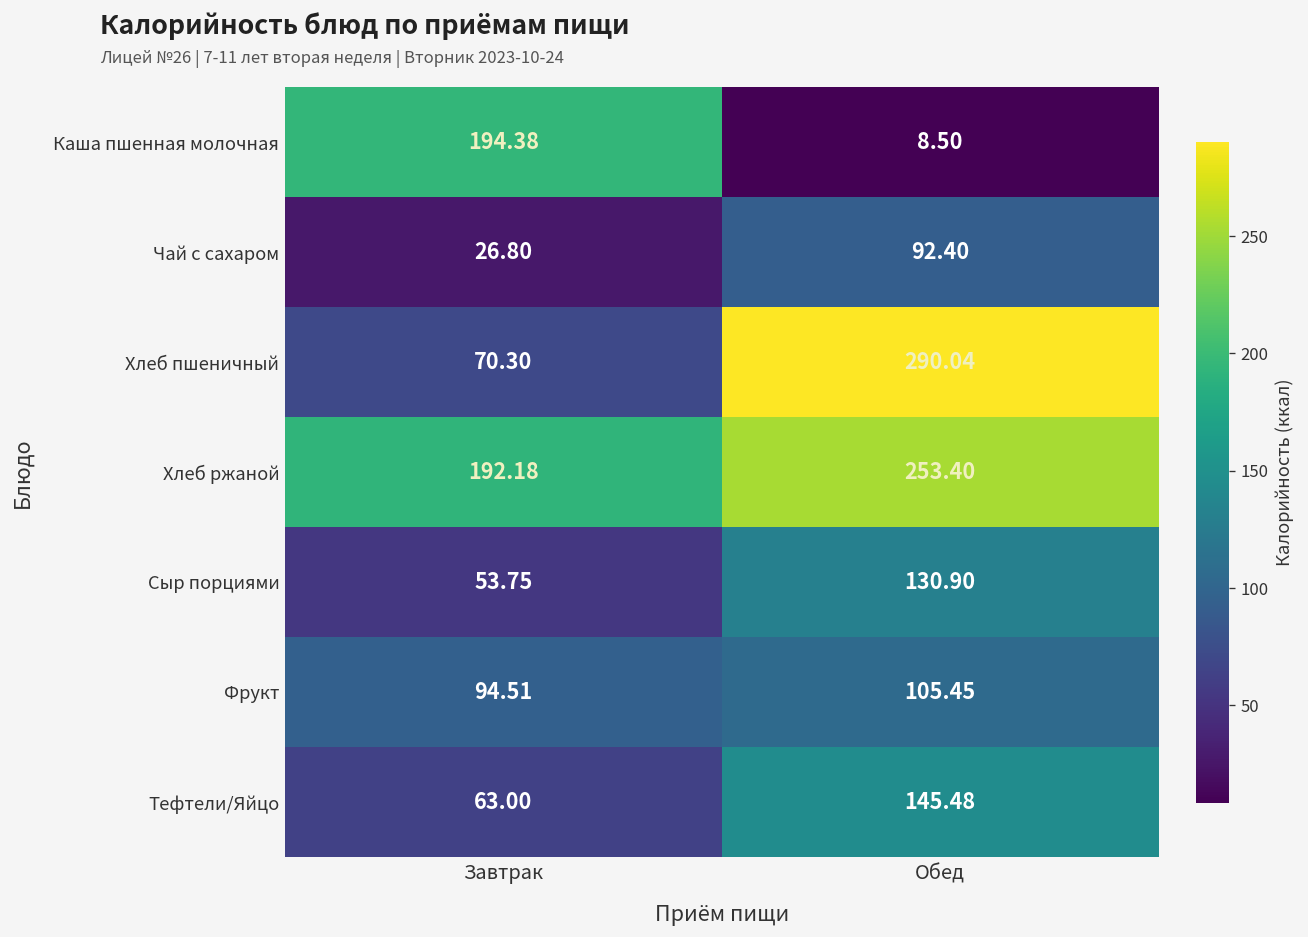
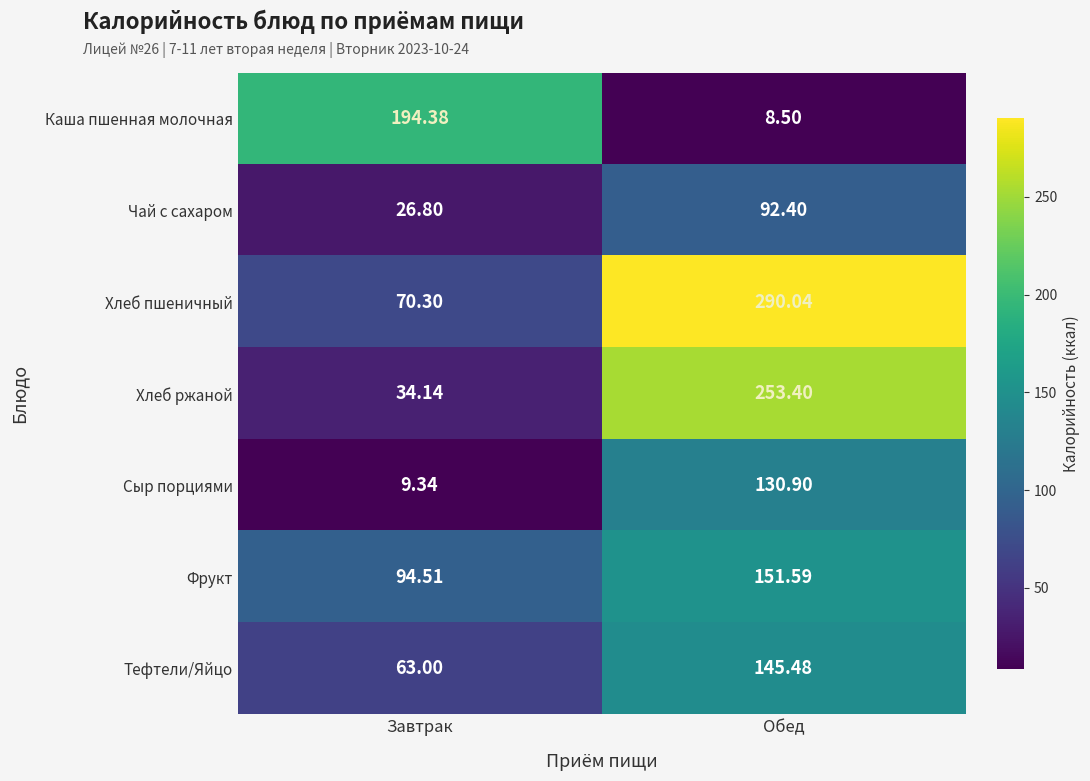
  {
    "Каша пшенная молочная": {
      "Завтрак": 194.38,
      "Обед": 8.50
    },
    "Чай с сахаром": {
      "Завтрак": 26.80,
      "Обед": 92.40
    },
    "Хлеб пшеничный": {
      "Завтрак": 70.30,
      "Обед": 290.04
    },
    "Хлеб ржаной": {
-     "Завтрак": 192.18,
+     "Завтрак": 34.14,
      "Обед": 253.40
    },
    "Сыр порциями": {
-     "Завтрак": 53.75,
+     "Завтрак": 9.34,
      "Обед": 130.90
    },
    "Фрукт": {
      "Завтрак": 94.51,
-     "Обед": 105.45
+     "Обед": 151.59
    },
    "Тефтели/Яйцо": {
      "Завтрак": 63.00,
      "Обед": 145.48
    }
  }
